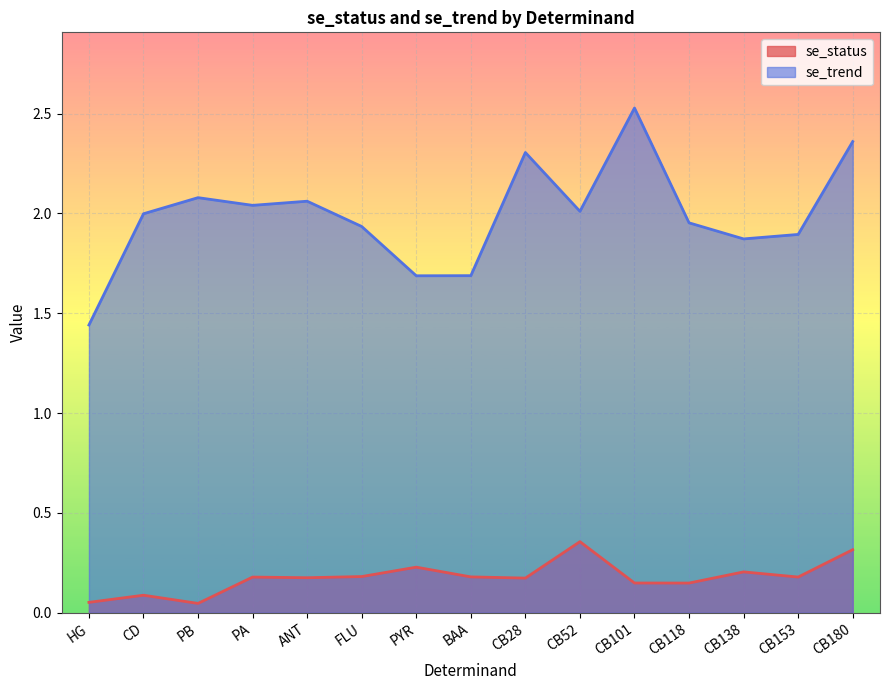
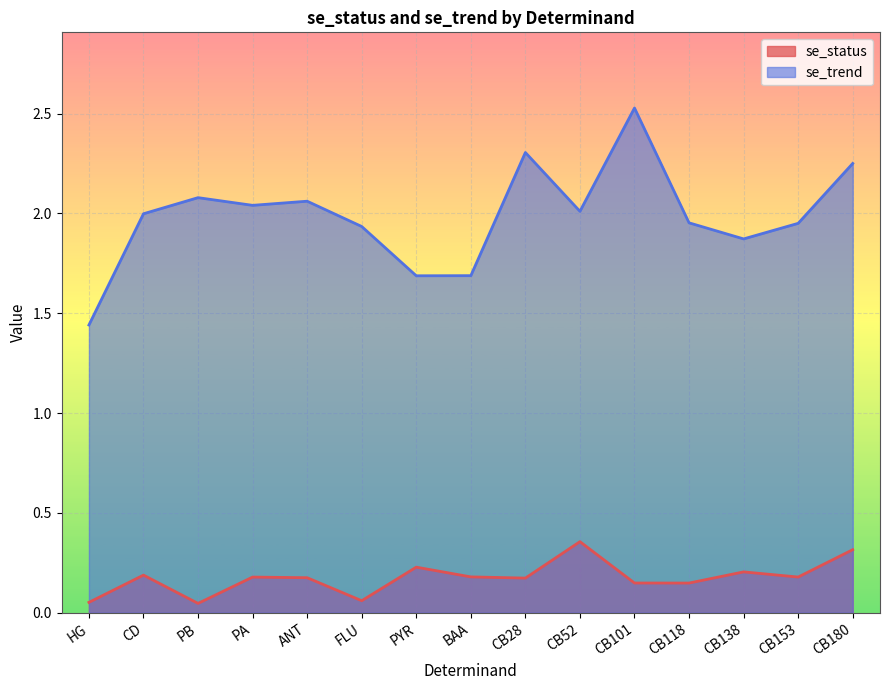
  {
    "se_status": {
      "HG": 0.05,
-     "CD": 0.09,
+     "CD": 0.19,
      "PB": 0.05,
      "PA": 0.18,
      "ANT": 0.18,
-     "FLU": 0.18,
+     "FLU": 0.06,
      "PYR": 0.23,
      "BAA": 0.18,
      "CB28": 0.17,
      "CB52": 0.36,
      "CB101": 0.15,
      "CB118": 0.15,
      "CB138": 0.20,
      "CB153": 0.18,
      "CB180": 0.32
    },
    "se_trend": {
      "HG": 1.44,
      "CD": 2.00,
      "PB": 2.08,
      "PA": 2.04,
      "ANT": 2.06,
      "FLU": 1.93,
      "PYR": 1.69,
      "BAA": 1.69,
      "CB28": 2.31,
      "CB52": 2.01,
      "CB101": 2.53,
      "CB118": 1.95,
      "CB138": 1.87,
-     "CB153": 1.89,
-     "CB180": 2.36
+     "CB153": 1.95,
+     "CB180": 2.25
    }
  }
